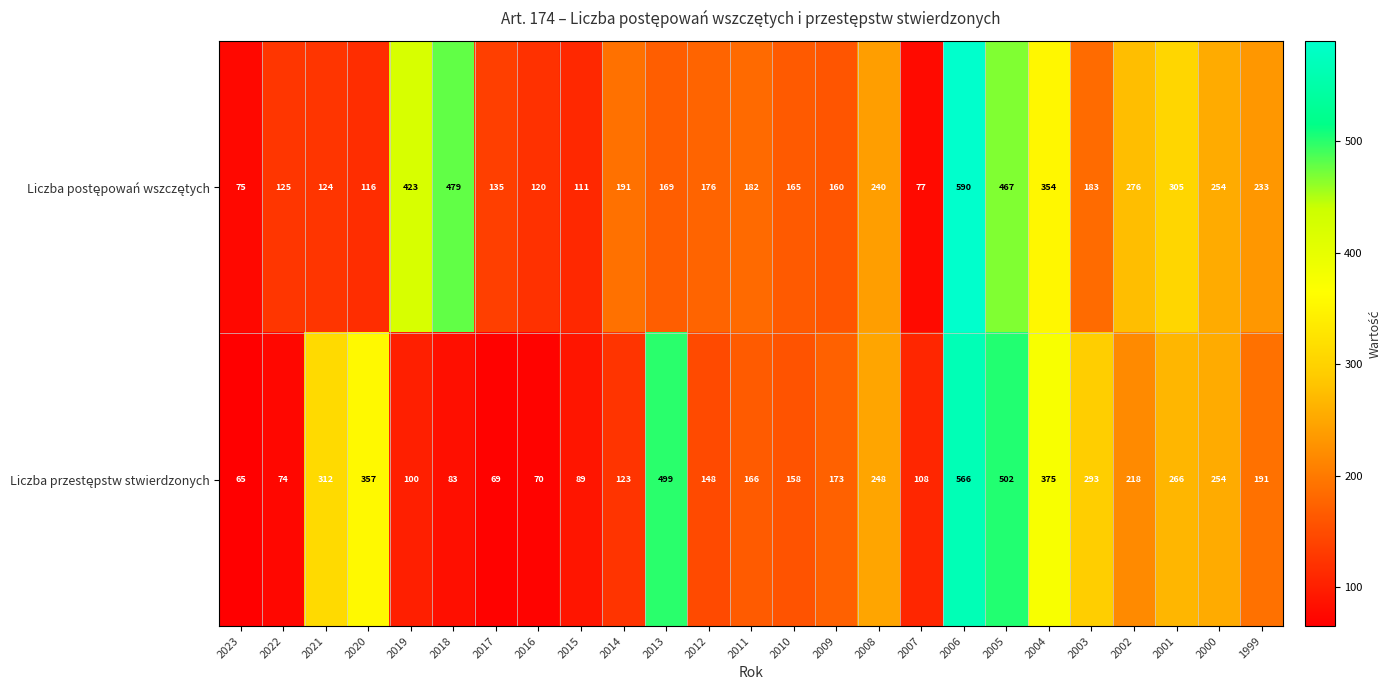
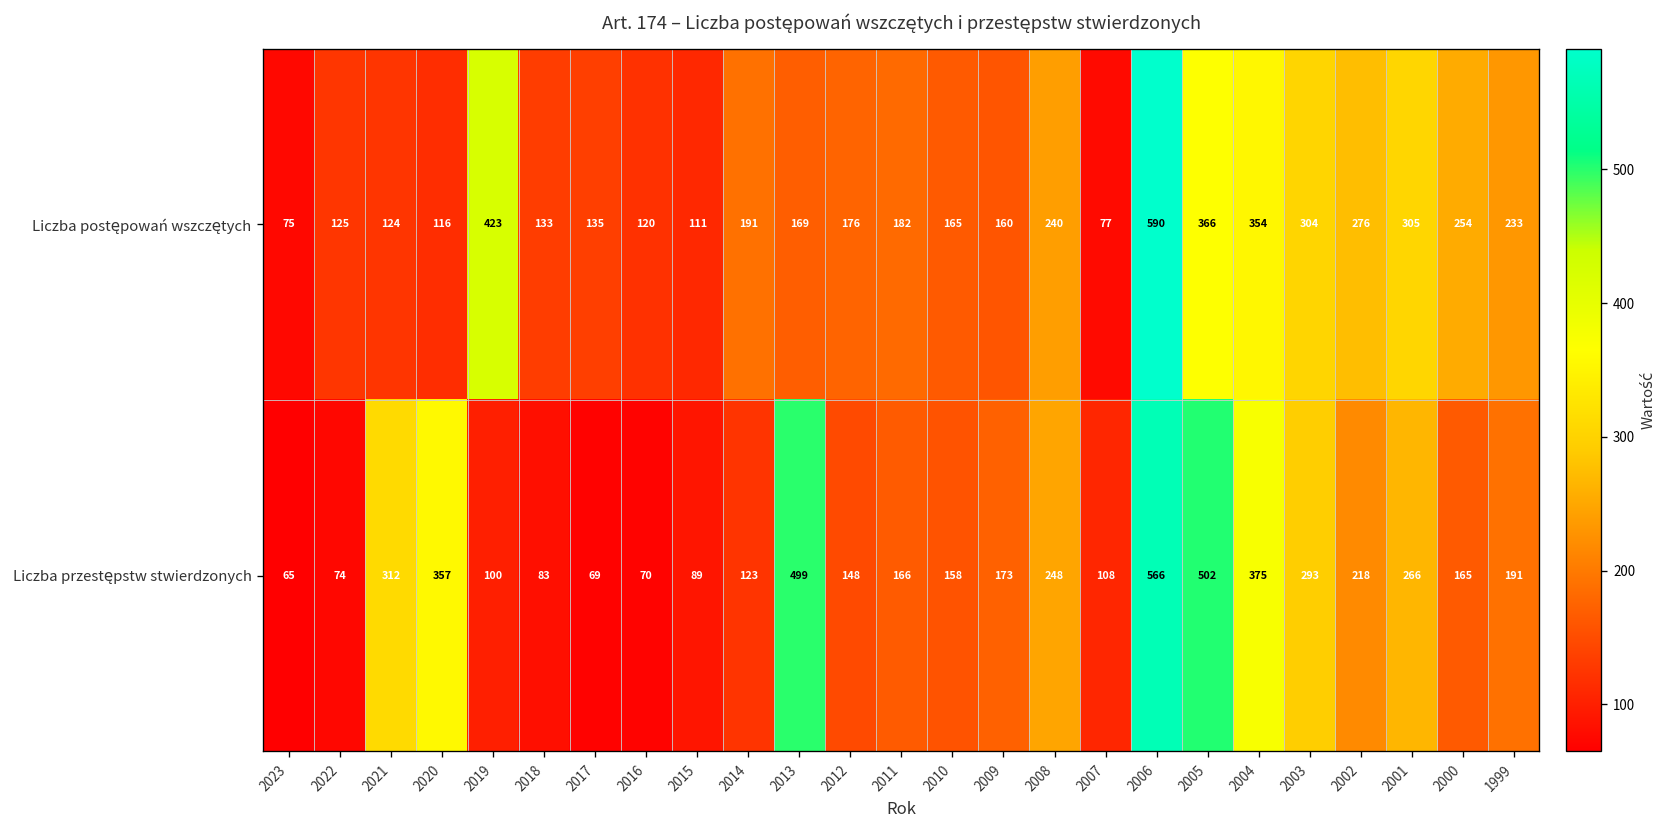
  {
    "Liczba postępowań wszczętych": {
      "2023": 75,
      "2022": 125,
      "2021": 124,
      "2020": 116,
      "2019": 423,
-     "2018": 479,
+     "2018": 133,
      "2017": 135,
      "2016": 120,
      "2015": 111,
      "2014": 191,
      "2013": 169,
      "2012": 176,
      "2011": 182,
      "2010": 165,
      "2009": 160,
      "2008": 240,
      "2007": 77,
      "2006": 590,
-     "2005": 467,
+     "2005": 366,
      "2004": 354,
-     "2003": 183,
+     "2003": 304,
      "2002": 276,
      "2001": 305,
      "2000": 254,
      "1999": 233
    },
    "Liczba przestępstw stwierdzonych": {
      "2023": 65,
      "2022": 74,
      "2021": 312,
      "2020": 357,
      "2019": 100,
      "2018": 83,
      "2017": 69,
      "2016": 70,
      "2015": 89,
      "2014": 123,
      "2013": 499,
      "2012": 148,
      "2011": 166,
      "2010": 158,
      "2009": 173,
      "2008": 248,
      "2007": 108,
      "2006": 566,
      "2005": 502,
      "2004": 375,
      "2003": 293,
      "2002": 218,
      "2001": 266,
-     "2000": 254,
+     "2000": 165,
      "1999": 191
    }
  }
